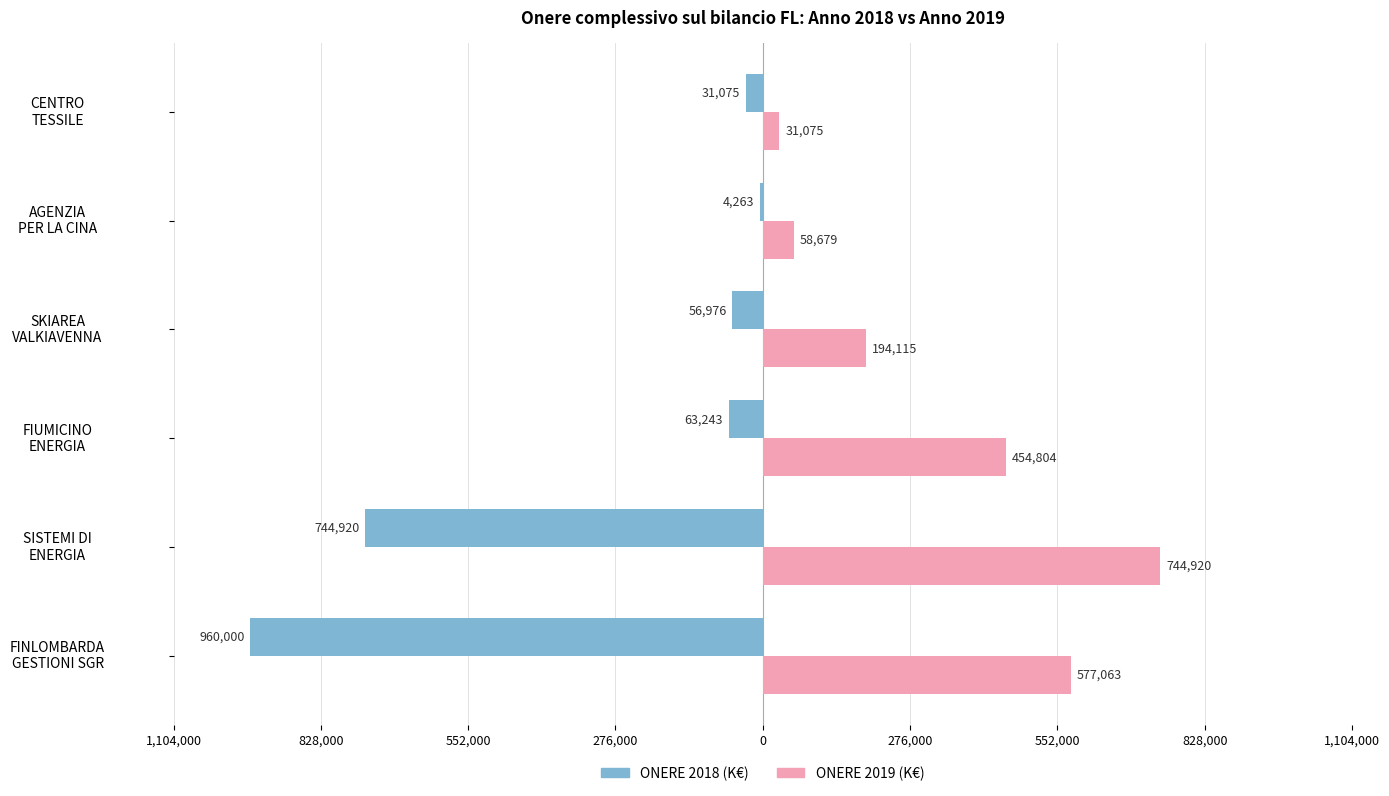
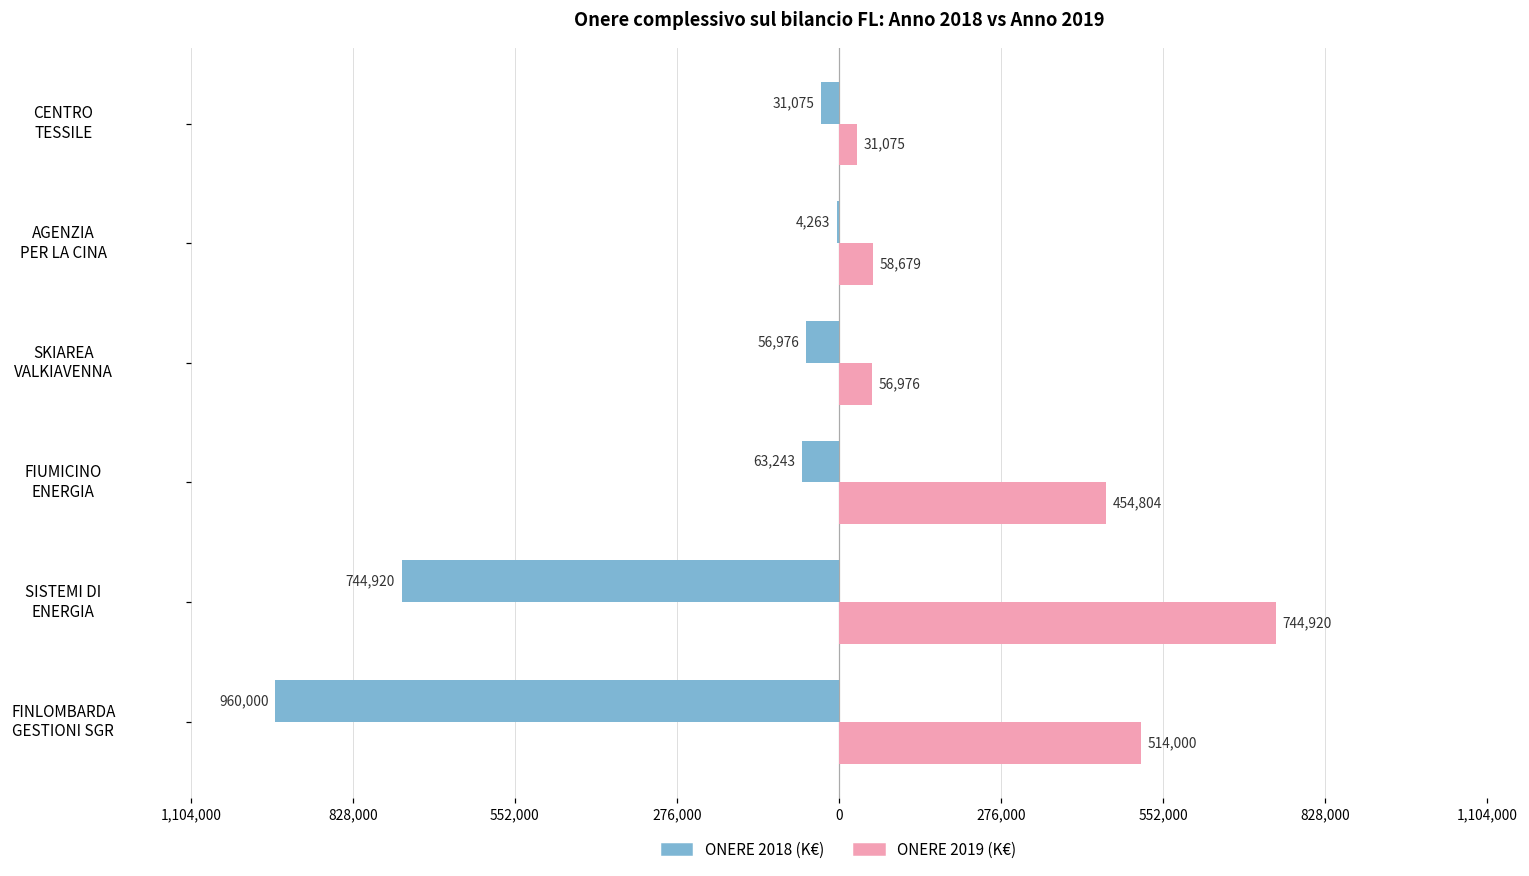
  {
    "ONERE 2019 (K€)": {
      "CENTRO TESSILE": "31,075",
      "AGENZIA PER LA CINA": "58,679",
-     "SKIAREA VALKIAVENNA": "194,115",
+     "SKIAREA VALKIAVENNA": "56,976",
      "FIUMICINO ENERGIA": "454,804",
      "SISTEMI DI ENERGIA": "744,920",
-     "FINLOMBARDA GESTIONI SGR": "577,063"
+     "FINLOMBARDA GESTIONI SGR": "514,000"
    }
  }
